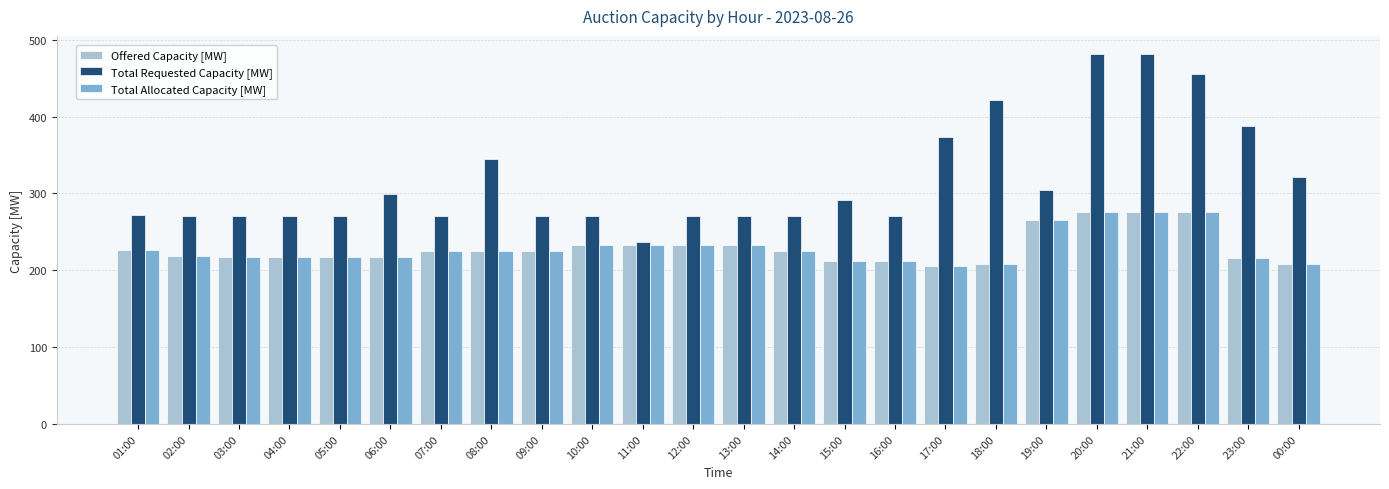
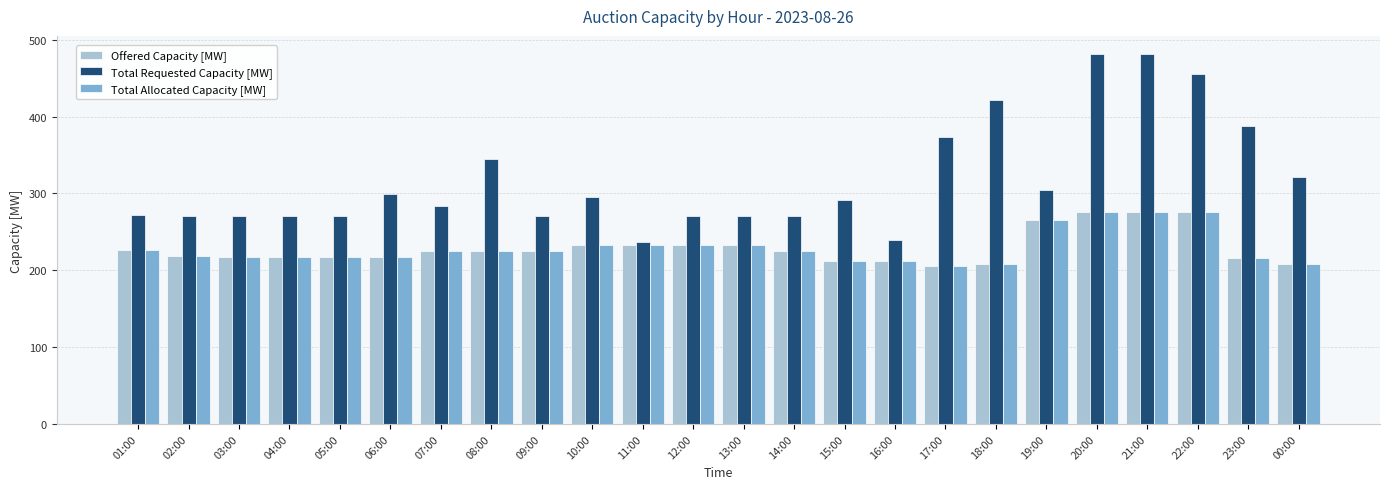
  {
    "Total Requested Capacity [MW]": {
      "01:00": 270,
      "02:00": 270,
      "03:00": 270,
      "04:00": 270,
      "05:00": 270,
      "06:00": 300,
-     "07:00": 270,
+     "07:00": 280,
      "08:00": 350,
      "09:00": 270,
-     "10:00": 270,
+     "10:00": 300,
      "11:00": 240,
      "12:00": 270,
      "13:00": 270,
      "14:00": 270,
      "15:00": 290,
-     "16:00": 270,
+     "16:00": 240,
      "17:00": 370,
      "18:00": 420,
      "19:00": 310,
      "20:00": 480,
      "21:00": 480,
      "22:00": 460,
      "23:00": 390,
      "00:00": 320
    }
  }
